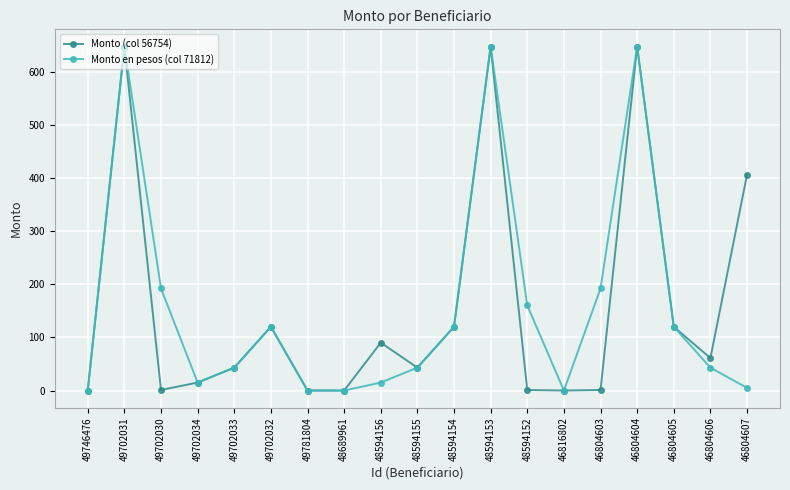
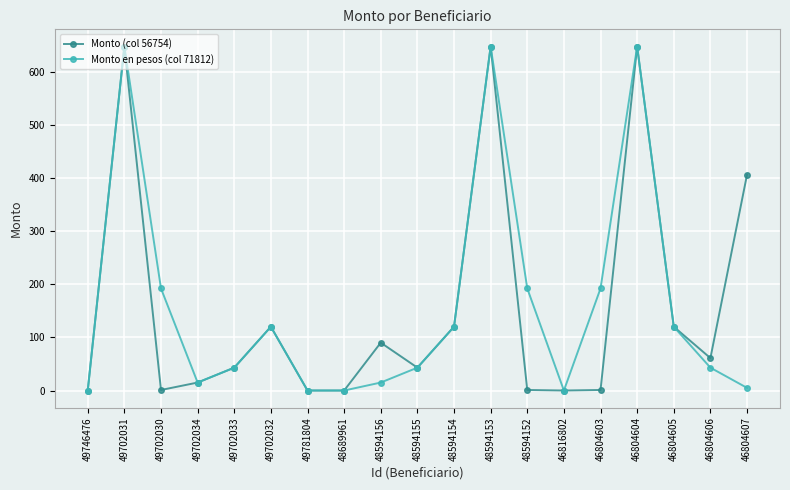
  {
    "Monto (col 56754)": {
      "49702030": 0,
      "48594156": 90,
      "48594152": 0,
      "46804603": 0,
      "46804606": 60,
      "46804607": 410
    },
    "Monto en pesos (col 71812)": {
      "49702030": 190,
      "48594156": 20,
-     "48594152": 160,
+     "48594152": 190,
      "46804603": 190,
      "46804606": 40,
      "46804607": 10
    }
  }
